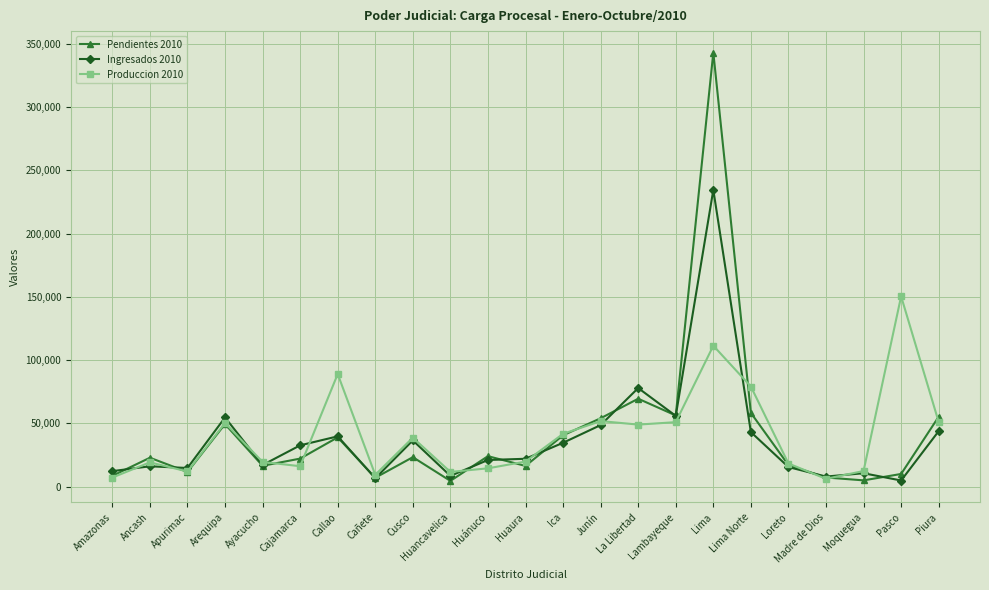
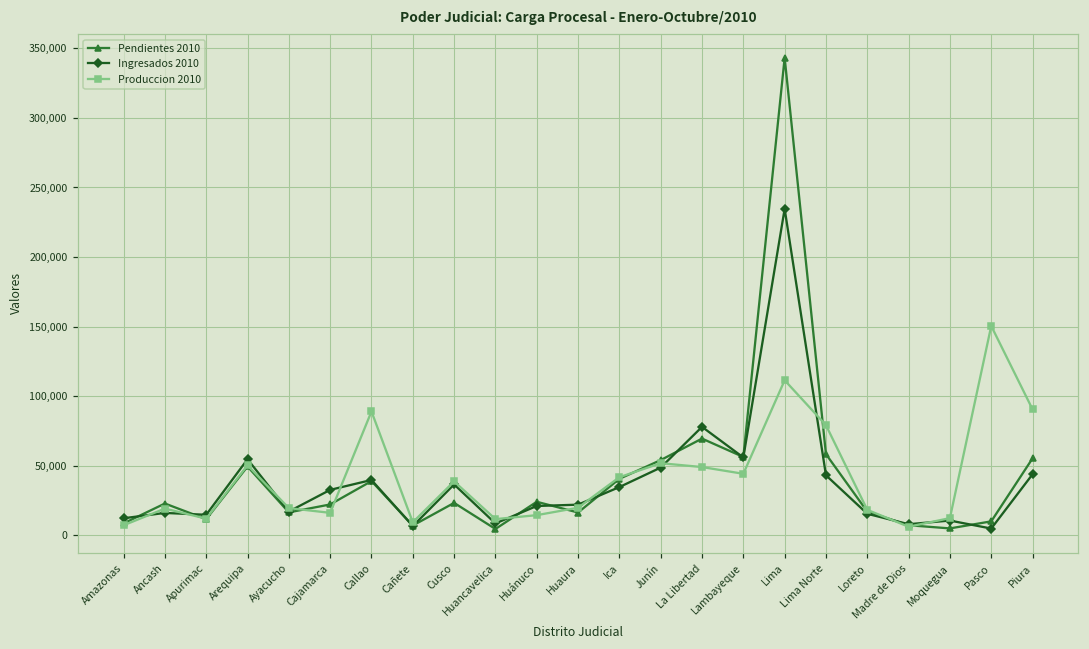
  {
    "Produccion 2010": {
      "Ancash": "19,000",
      "Ayacucho": "20,000",
      "Cajamarca": "16,000",
      "Callao": "89,000",
      "Cañete": "9,000",
      "Cusco": "39,000",
      "Huancavelica": "12,000",
      "Huánuco": "15,000",
      "Huaura": "20,000",
      "Junín": "52,000",
      "La Libertad": "49,000",
-     "Lambayeque": "51,000",
+     "Lambayeque": "44,000",
      "Lima": "111,000",
      "Lima Norte": "79,000",
      "Pasco": "150,000",
-     "Piura": "51,000"
+     "Piura": "91,000"
    }
  }
